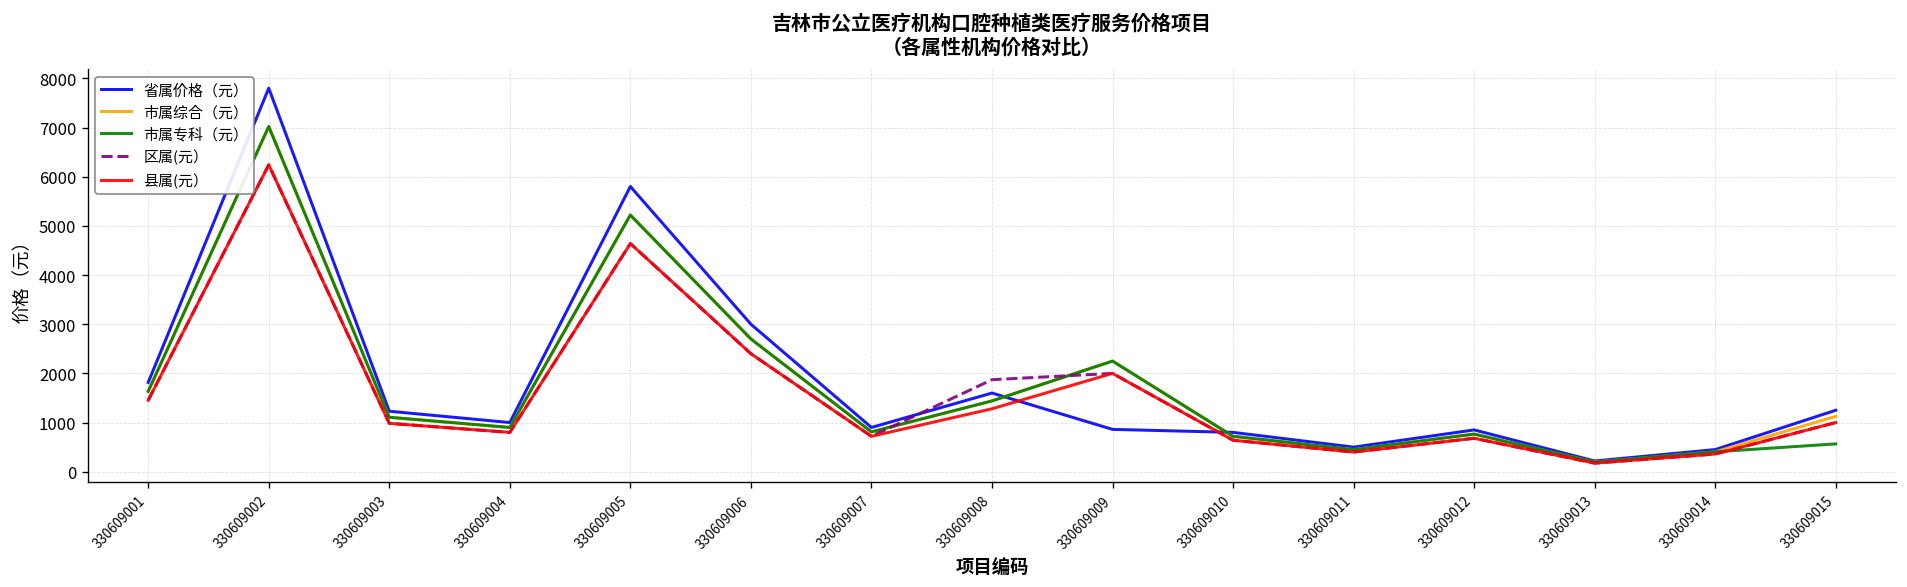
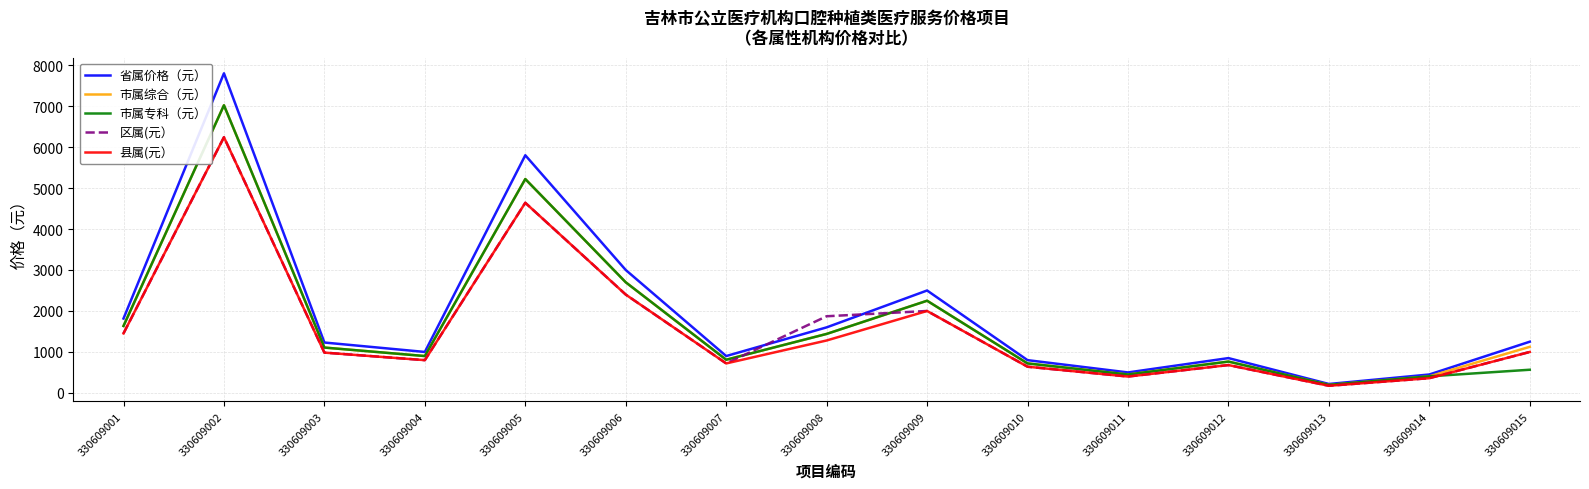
  {
    "省属价格（元）": {
      "330609001": 1800,
      "330609002": 7800,
      "330609003": 1200,
      "330609004": 1000,
      "330609005": 5800,
      "330609006": 3000,
      "330609007": 900,
      "330609008": 1600,
-     "330609009": 900,
+     "330609009": 2500,
      "330609010": 800,
      "330609012": 900,
      "330609015": 1300
    },
    "市属综合（元）": {
      "330609015": 1100
    },
    "市属专科（元）": {
      "330609015": 600
    },
    "区属(元）": {
      "330609008": 1900
    },
    "县属(元）": {
      "330609008": 1300
    }
  }
